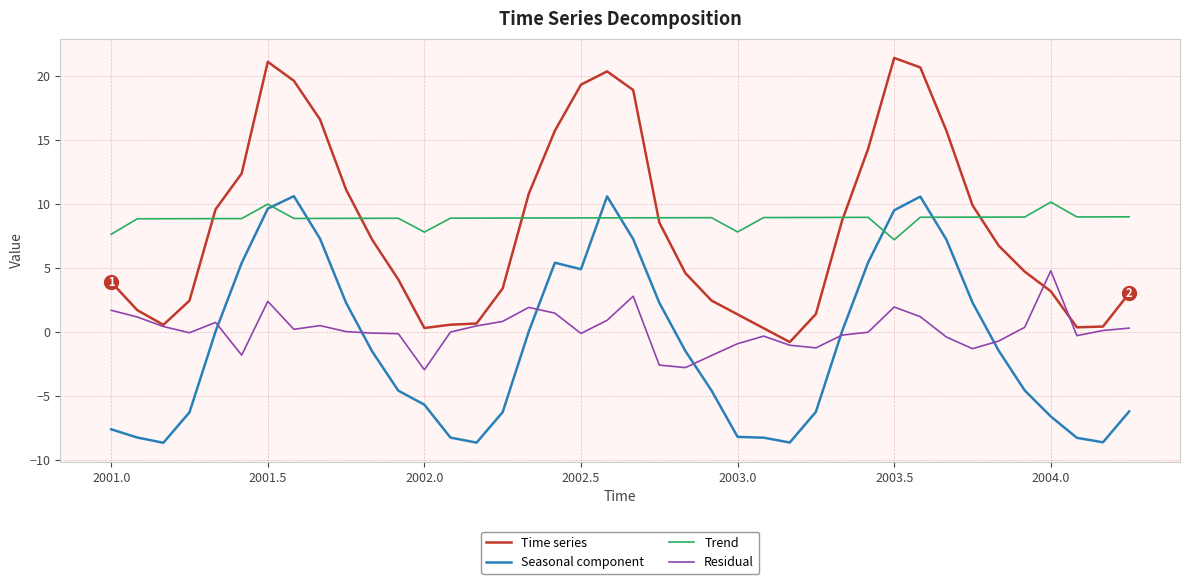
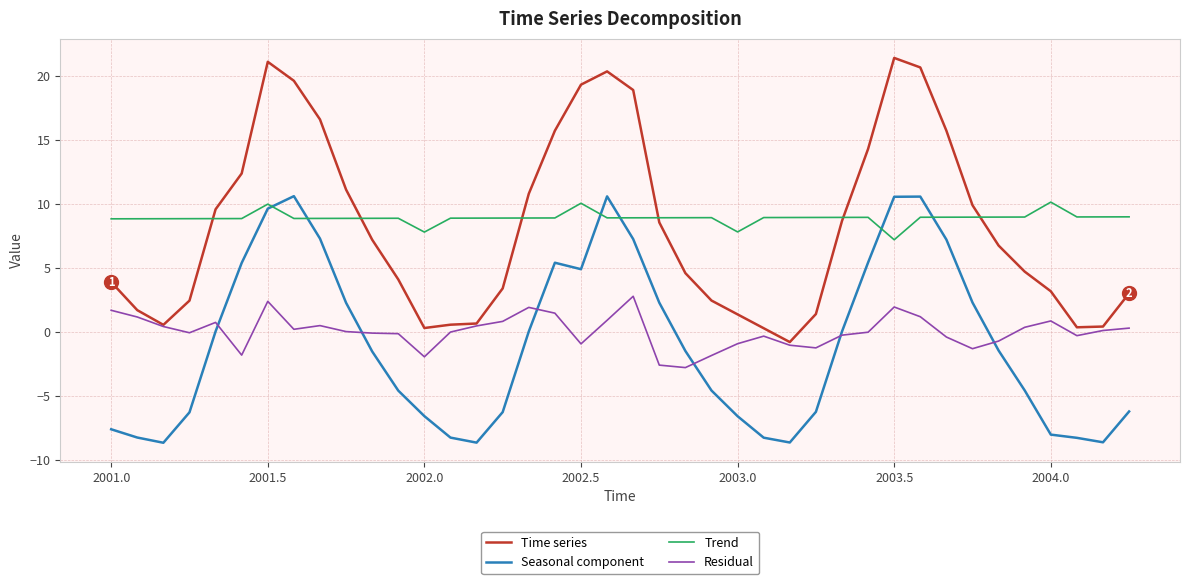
  {
    "Seasonal component": {
      "2001.0": -7.6,
      "2001.5": 9.6,
-     "2002.0": -5.7,
+     "2002.0": -6.6,
      "2002.5": 4.9,
-     "2003.0": -8.2,
-     "2003.5": 9.5,
-     "2004.0": -6.6
+     "2003.0": -6.6,
+     "2003.5": 10.5,
+     "2004.0": -8.0
    },
    "Trend": {
-     "2001.0": 7.6,
+     "2001.0": 8.8,
      "2001.5": 10.0,
      "2002.0": 7.8,
-     "2002.5": 8.9,
+     "2002.5": 10.0,
      "2003.0": 7.8,
      "2003.5": 7.2,
      "2004.0": 10.1
    },
    "Residual": {
      "2001.0": 1.7,
      "2001.5": 2.4,
-     "2002.0": -3.0,
-     "2002.5": -0.1,
+     "2002.0": -2.0,
+     "2002.5": -1.0,
      "2003.0": -0.9,
      "2003.5": 1.9,
-     "2004.0": 4.7
+     "2004.0": 0.8
    }
  }
